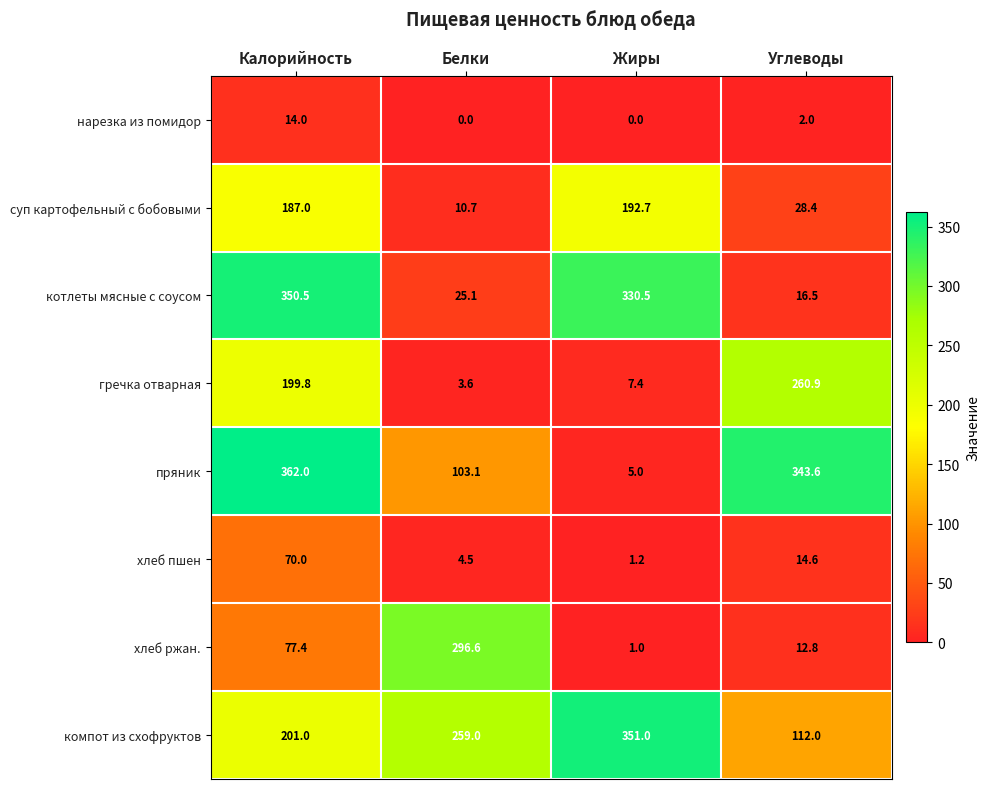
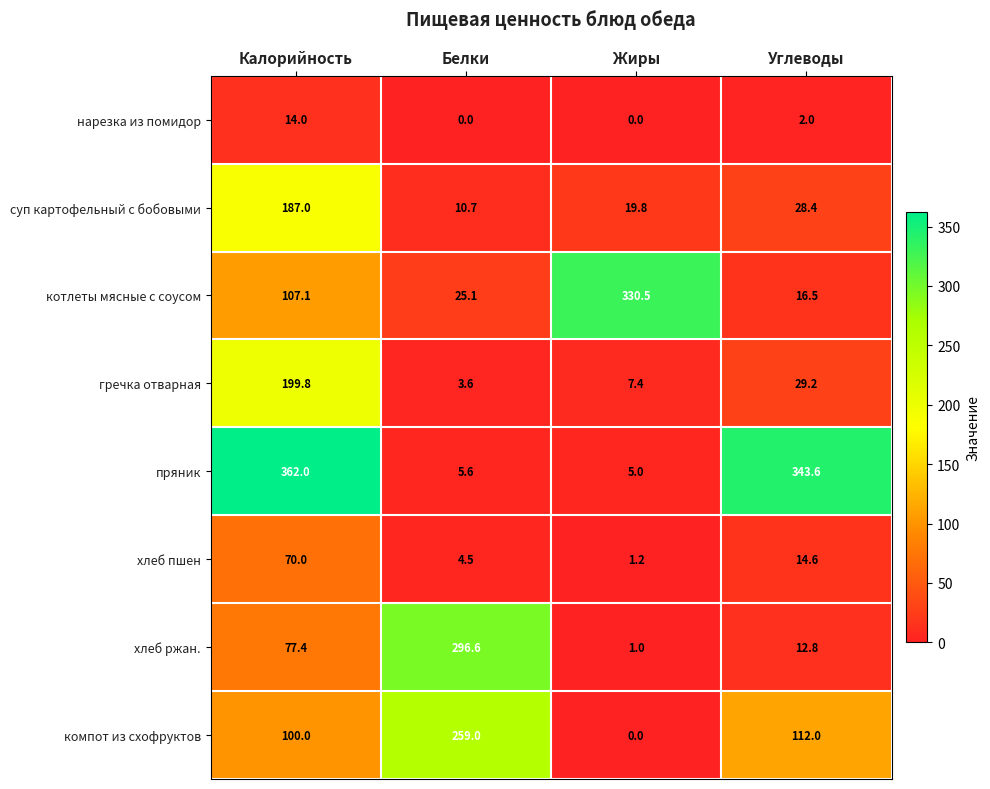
  {
    "нарезка из помидор": {
      "Калорийность": 14.0,
      "Белки": 0.0,
      "Жиры": 0.0,
      "Углеводы": 2.0
    },
    "суп картофельный с бобовыми": {
      "Калорийность": 187.0,
      "Белки": 10.7,
-     "Жиры": 192.7,
+     "Жиры": 19.8,
      "Углеводы": 28.4
    },
    "котлеты мясные с соусом": {
-     "Калорийность": 350.5,
+     "Калорийность": 107.1,
      "Белки": 25.1,
      "Жиры": 330.5,
      "Углеводы": 16.5
    },
    "гречка отварная": {
      "Калорийность": 199.8,
      "Белки": 3.6,
      "Жиры": 7.4,
-     "Углеводы": 260.9
+     "Углеводы": 29.2
    },
    "пряник": {
      "Калорийность": 362.0,
-     "Белки": 103.1,
+     "Белки": 5.6,
      "Жиры": 5.0,
      "Углеводы": 343.6
    },
    "хлеб пшен": {
      "Калорийность": 70.0,
      "Белки": 4.5,
      "Жиры": 1.2,
      "Углеводы": 14.6
    },
    "хлеб ржан.": {
      "Калорийность": 77.4,
      "Белки": 296.6,
      "Жиры": 1.0,
      "Углеводы": 12.8
    },
    "компот из схофруктов": {
-     "Калорийность": 201.0,
+     "Калорийность": 100.0,
      "Белки": 259.0,
-     "Жиры": 351.0,
+     "Жиры": 0.0,
      "Углеводы": 112.0
    }
  }
